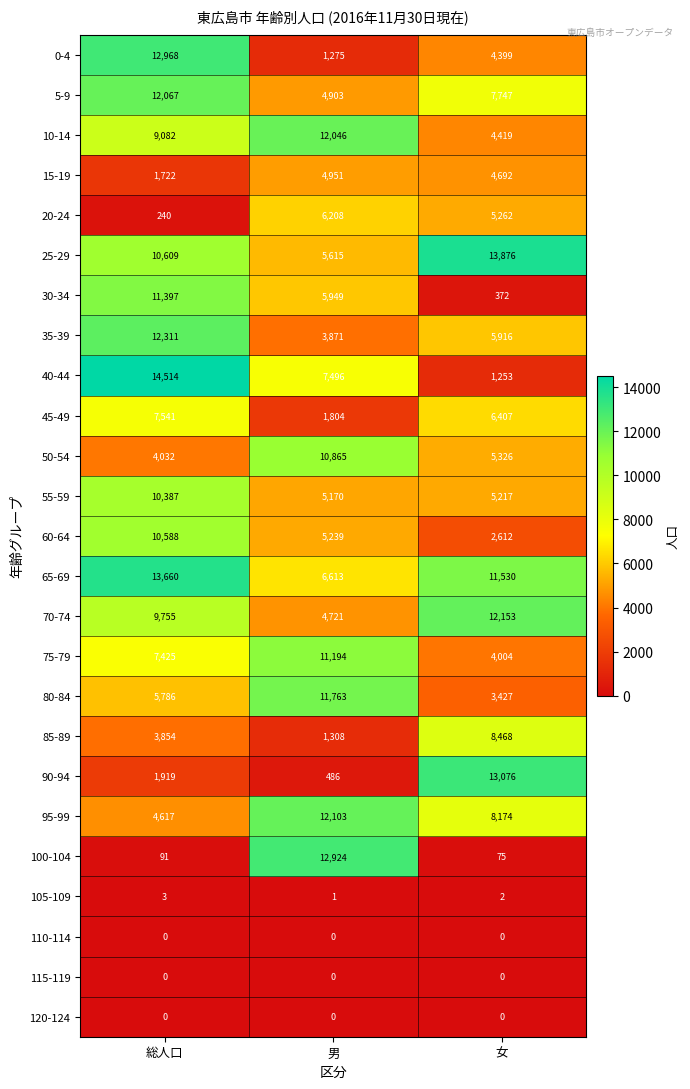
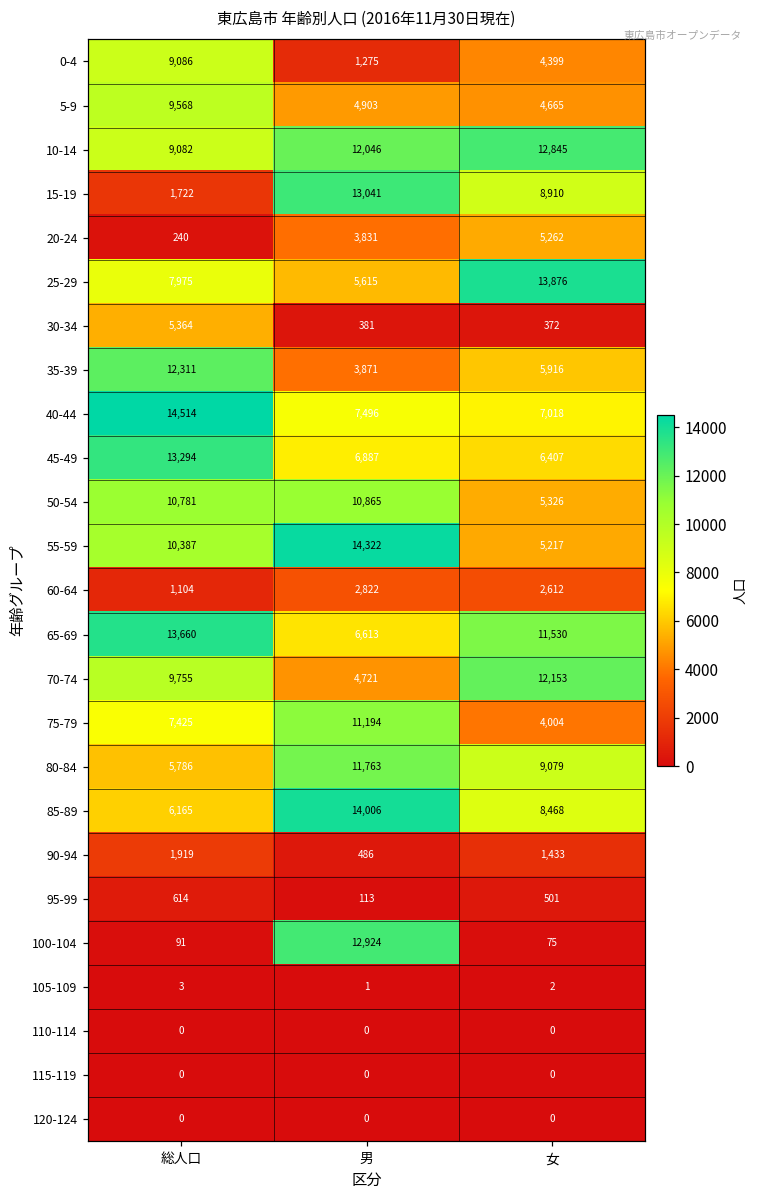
  {
    "0-4": {
-     "総人口": "12,968",
+     "総人口": "9,086",
      "男": "1,275",
      "女": "4,399"
    },
    "5-9": {
-     "総人口": "12,067",
+     "総人口": "9,568",
      "男": "4,903",
-     "女": "7,747"
+     "女": "4,665"
    },
    "10-14": {
      "総人口": "9,082",
      "男": "12,046",
-     "女": "4,419"
+     "女": "12,845"
    },
    "15-19": {
      "総人口": "1,722",
-     "男": "4,951",
-     "女": "4,692"
+     "男": "13,041",
+     "女": "8,910"
    },
    "20-24": {
      "総人口": "240",
-     "男": "6,208",
+     "男": "3,831",
      "女": "5,262"
    },
    "25-29": {
-     "総人口": "10,609",
+     "総人口": "7,975",
      "男": "5,615",
      "女": "13,876"
    },
    "30-34": {
-     "総人口": "11,397",
-     "男": "5,949",
+     "総人口": "5,364",
+     "男": "381",
      "女": "372"
    },
    "35-39": {
      "総人口": "12,311",
      "男": "3,871",
      "女": "5,916"
    },
    "40-44": {
      "総人口": "14,514",
      "男": "7,496",
-     "女": "1,253"
+     "女": "7,018"
    },
    "45-49": {
-     "総人口": "7,541",
-     "男": "1,804",
+     "総人口": "13,294",
+     "男": "6,887",
      "女": "6,407"
    },
    "50-54": {
-     "総人口": "4,032",
+     "総人口": "10,781",
      "男": "10,865",
      "女": "5,326"
    },
    "55-59": {
      "総人口": "10,387",
-     "男": "5,170",
+     "男": "14,322",
      "女": "5,217"
    },
    "60-64": {
-     "総人口": "10,588",
-     "男": "5,239",
+     "総人口": "1,104",
+     "男": "2,822",
      "女": "2,612"
    },
    "65-69": {
      "総人口": "13,660",
      "男": "6,613",
      "女": "11,530"
    },
    "70-74": {
      "総人口": "9,755",
      "男": "4,721",
      "女": "12,153"
    },
    "75-79": {
      "総人口": "7,425",
      "男": "11,194",
      "女": "4,004"
    },
    "80-84": {
      "総人口": "5,786",
      "男": "11,763",
-     "女": "3,427"
+     "女": "9,079"
    },
    "85-89": {
-     "総人口": "3,854",
-     "男": "1,308",
+     "総人口": "6,165",
+     "男": "14,006",
      "女": "8,468"
    },
    "90-94": {
      "総人口": "1,919",
      "男": "486",
-     "女": "13,076"
+     "女": "1,433"
    },
    "95-99": {
-     "総人口": "4,617",
-     "男": "12,103",
-     "女": "8,174"
+     "総人口": "614",
+     "男": "113",
+     "女": "501"
    },
    "100-104": {
      "総人口": "91",
      "男": "12,924",
      "女": "75"
    },
    "105-109": {
      "総人口": "3",
      "男": "1",
      "女": "2"
    },
    "110-114": {
      "総人口": "0",
      "男": "0",
      "女": "0"
    },
    "115-119": {
      "総人口": "0",
      "男": "0",
      "女": "0"
    },
    "120-124": {
      "総人口": "0",
      "男": "0",
      "女": "0"
    }
  }
